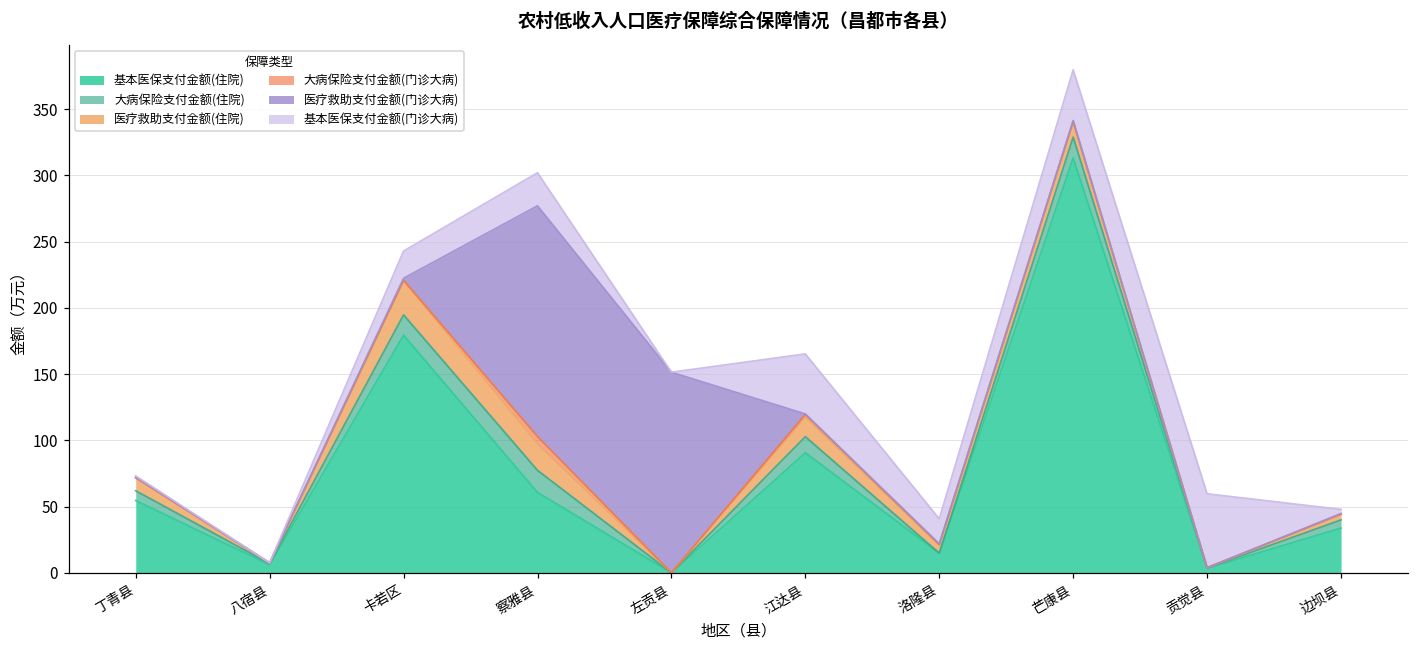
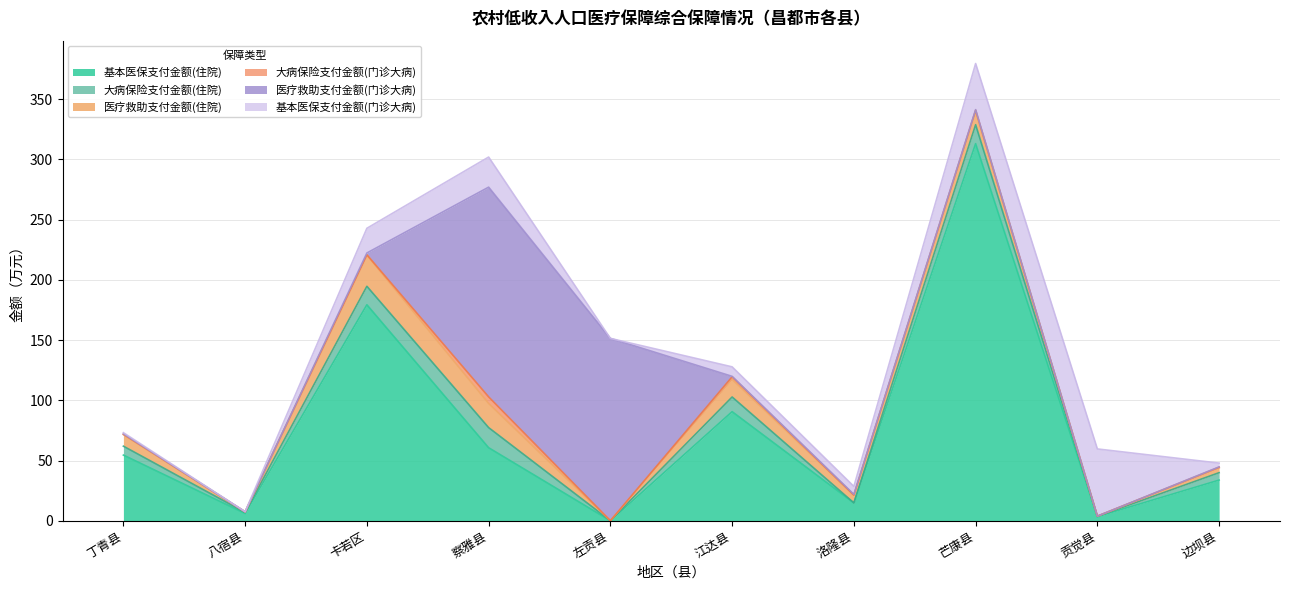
  {
    "医疗救助支付金额(门诊大病)": {
      "察雅县": 174
    },
    "基本医保支付金额(门诊大病)": {
      "卡若区": 21,
      "察雅县": 25,
-     "江达县": 45,
-     "洛隆县": 19,
+     "江达县": 8,
+     "洛隆县": 7,
      "芒康县": 38,
      "贡觉县": 56,
      "边坝县": 3
    }
  }
